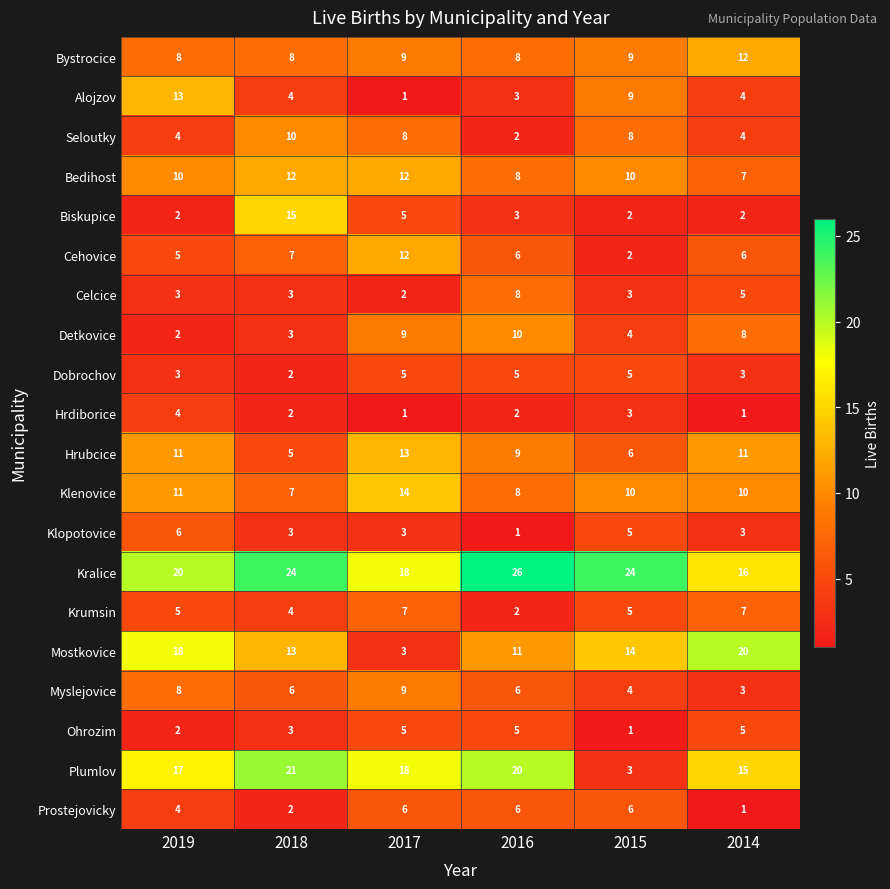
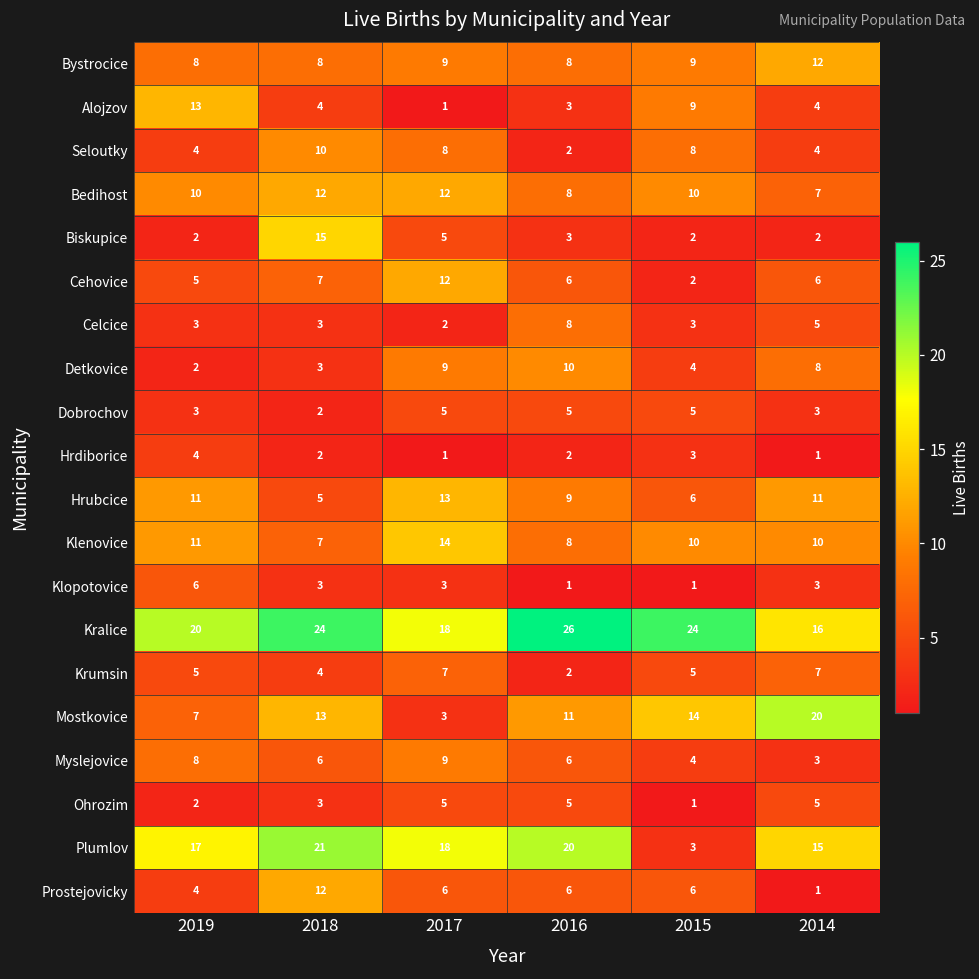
  {
    "Bystrocice": {
      "2019": 8,
      "2018": 8,
      "2017": 9,
      "2016": 8,
      "2015": 9,
      "2014": 12
    },
    "Alojzov": {
      "2019": 13,
      "2018": 4,
      "2017": 1,
      "2016": 3,
      "2015": 9,
      "2014": 4
    },
    "Seloutky": {
      "2019": 4,
      "2018": 10,
      "2017": 8,
      "2016": 2,
      "2015": 8,
      "2014": 4
    },
    "Bedihost": {
      "2019": 10,
      "2018": 12,
      "2017": 12,
      "2016": 8,
      "2015": 10,
      "2014": 7
    },
    "Biskupice": {
      "2019": 2,
      "2018": 15,
      "2017": 5,
      "2016": 3,
      "2015": 2,
      "2014": 2
    },
    "Cehovice": {
      "2019": 5,
      "2018": 7,
      "2017": 12,
      "2016": 6,
      "2015": 2,
      "2014": 6
    },
    "Celcice": {
      "2019": 3,
      "2018": 3,
      "2017": 2,
      "2016": 8,
      "2015": 3,
      "2014": 5
    },
    "Detkovice": {
      "2019": 2,
      "2018": 3,
      "2017": 9,
      "2016": 10,
      "2015": 4,
      "2014": 8
    },
    "Dobrochov": {
      "2019": 3,
      "2018": 2,
      "2017": 5,
      "2016": 5,
      "2015": 5,
      "2014": 3
    },
    "Hrdiborice": {
      "2019": 4,
      "2018": 2,
      "2017": 1,
      "2016": 2,
      "2015": 3,
      "2014": 1
    },
    "Hrubcice": {
      "2019": 11,
      "2018": 5,
      "2017": 13,
      "2016": 9,
      "2015": 6,
      "2014": 11
    },
    "Klenovice": {
      "2019": 11,
      "2018": 7,
      "2017": 14,
      "2016": 8,
      "2015": 10,
      "2014": 10
    },
    "Klopotovice": {
      "2019": 6,
      "2018": 3,
      "2017": 3,
      "2016": 1,
-     "2015": 5,
+     "2015": 1,
      "2014": 3
    },
    "Kralice": {
      "2019": 20,
      "2018": 24,
      "2017": 18,
      "2016": 26,
      "2015": 24,
      "2014": 16
    },
    "Krumsin": {
      "2019": 5,
      "2018": 4,
      "2017": 7,
      "2016": 2,
      "2015": 5,
      "2014": 7
    },
    "Mostkovice": {
-     "2019": 18,
+     "2019": 7,
      "2018": 13,
      "2017": 3,
      "2016": 11,
      "2015": 14,
      "2014": 20
    },
    "Myslejovice": {
      "2019": 8,
      "2018": 6,
      "2017": 9,
      "2016": 6,
      "2015": 4,
      "2014": 3
    },
    "Ohrozim": {
      "2019": 2,
      "2018": 3,
      "2017": 5,
      "2016": 5,
      "2015": 1,
      "2014": 5
    },
    "Plumlov": {
      "2019": 17,
      "2018": 21,
      "2017": 18,
      "2016": 20,
      "2015": 3,
      "2014": 15
    },
    "Prostejovicky": {
      "2019": 4,
-     "2018": 2,
+     "2018": 12,
      "2017": 6,
      "2016": 6,
      "2015": 6,
      "2014": 1
    }
  }
